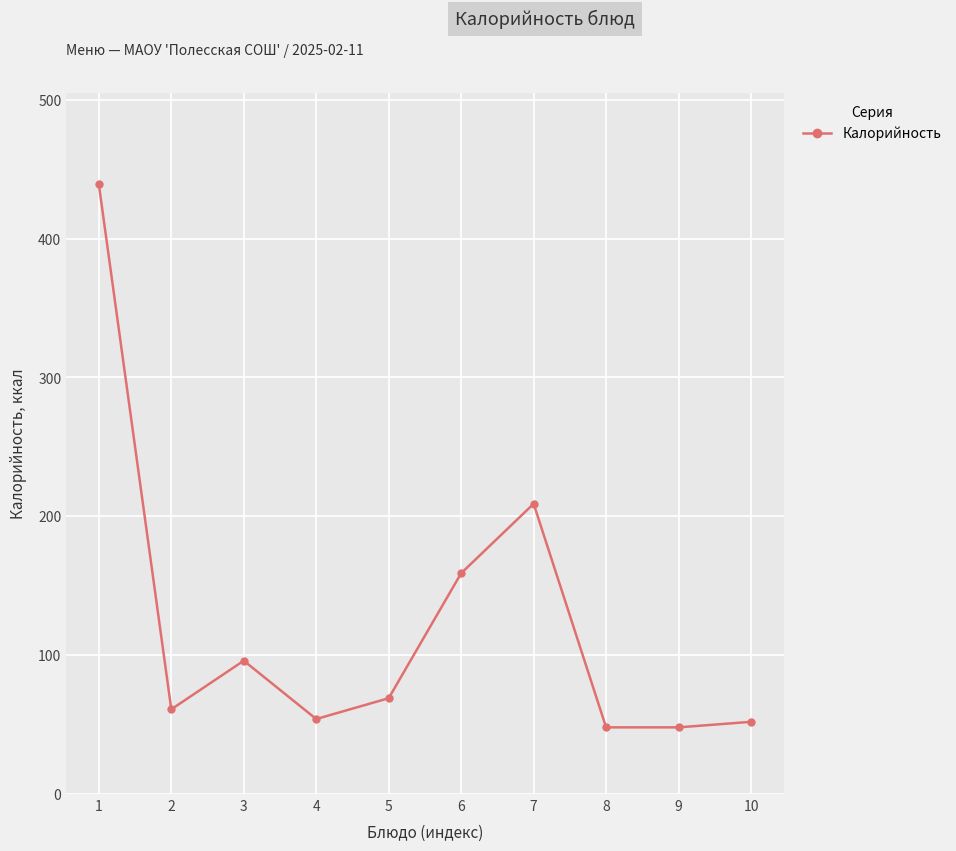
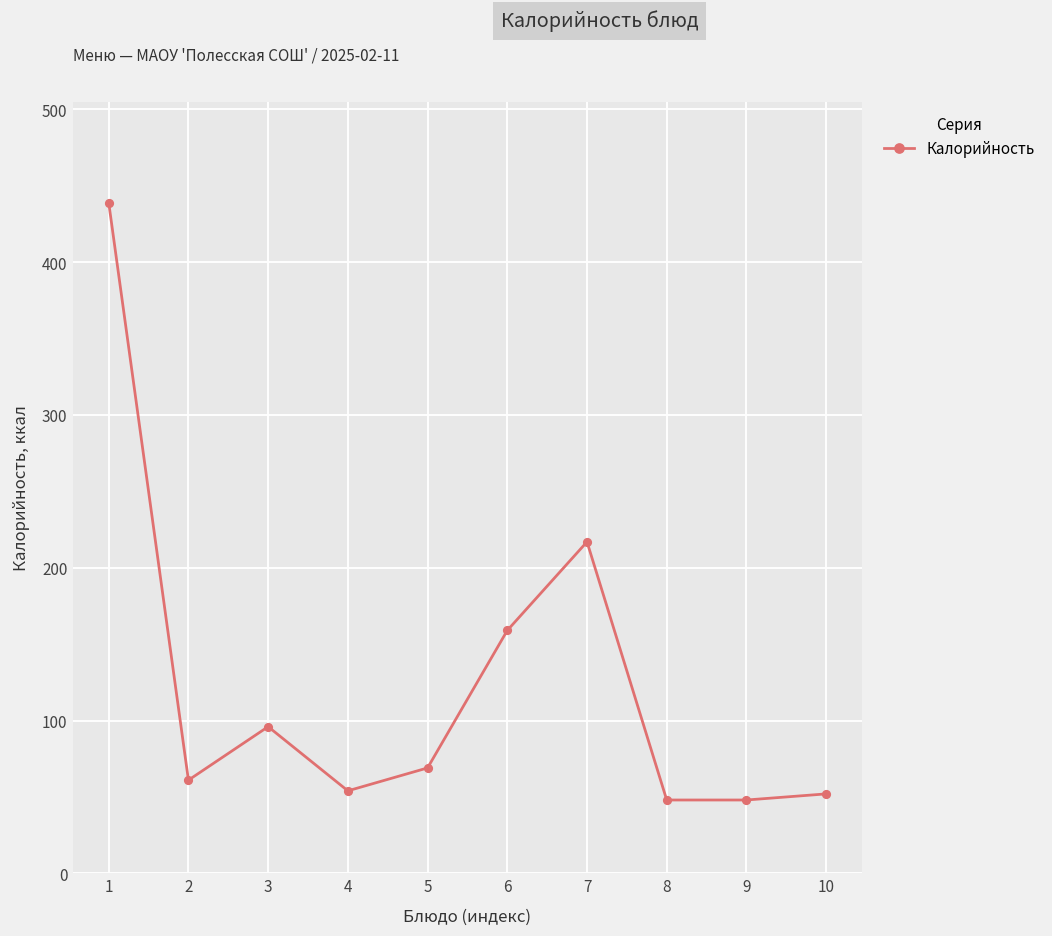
  {
    "1": 439,
    "2": 61,
    "3": 96,
    "4": 54,
    "5": 69,
    "6": 159,
-   "7": 209,
+   "7": 217,
    "8": 48,
    "9": 48,
    "10": 52
  }
